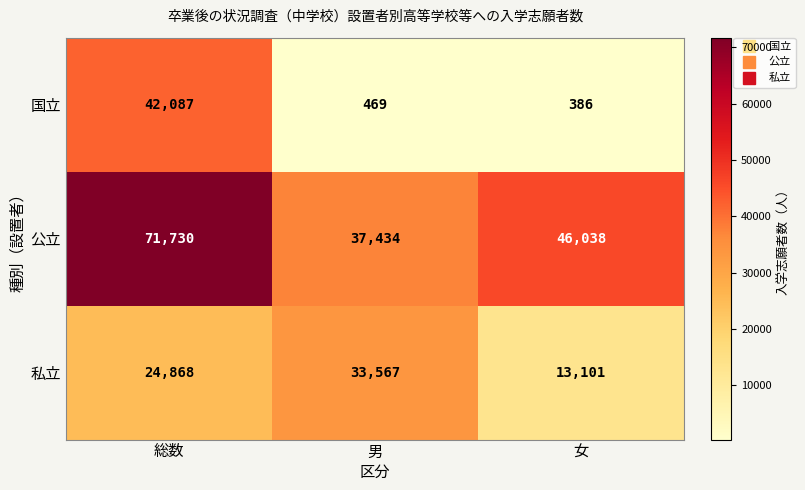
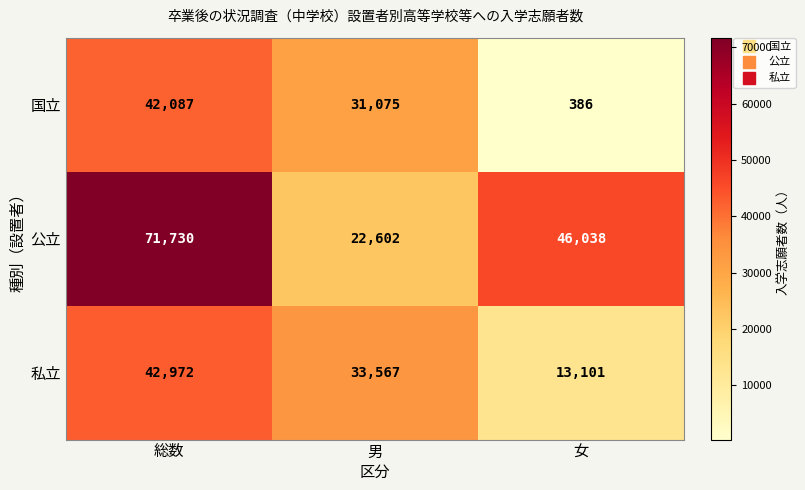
  {
    "国立": {
      "総数": "42,087",
-     "男": "469",
+     "男": "31,075",
      "女": "386"
    },
    "公立": {
      "総数": "71,730",
-     "男": "37,434",
+     "男": "22,602",
      "女": "46,038"
    },
    "私立": {
-     "総数": "24,868",
+     "総数": "42,972",
      "男": "33,567",
      "女": "13,101"
    }
  }
